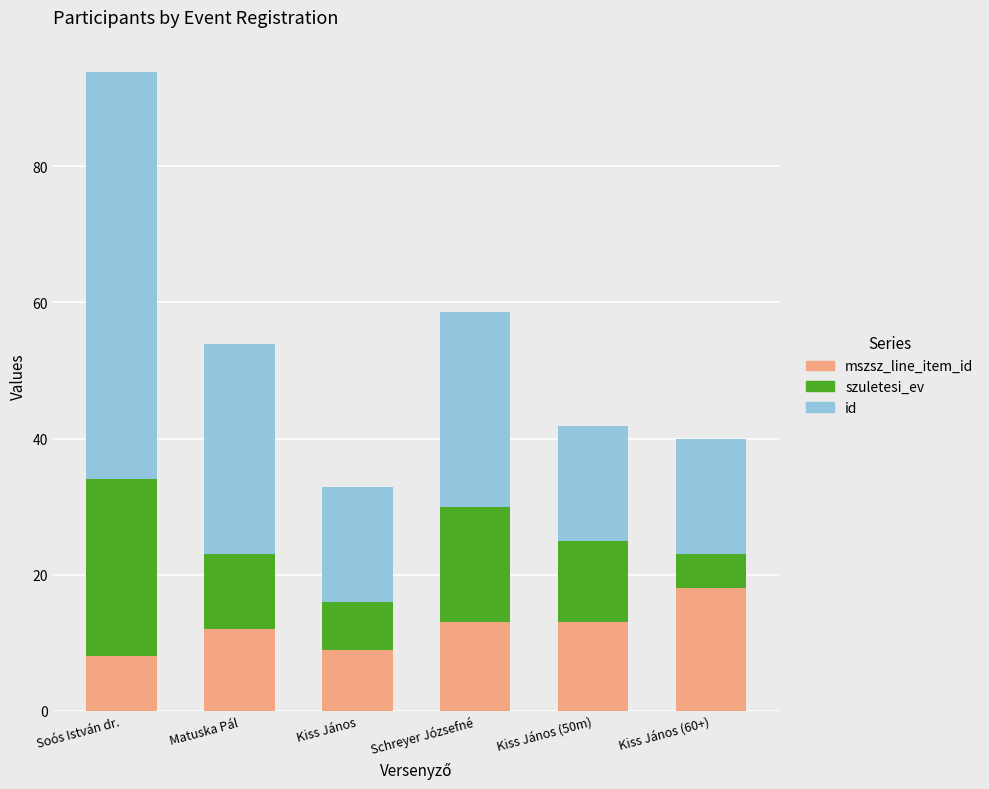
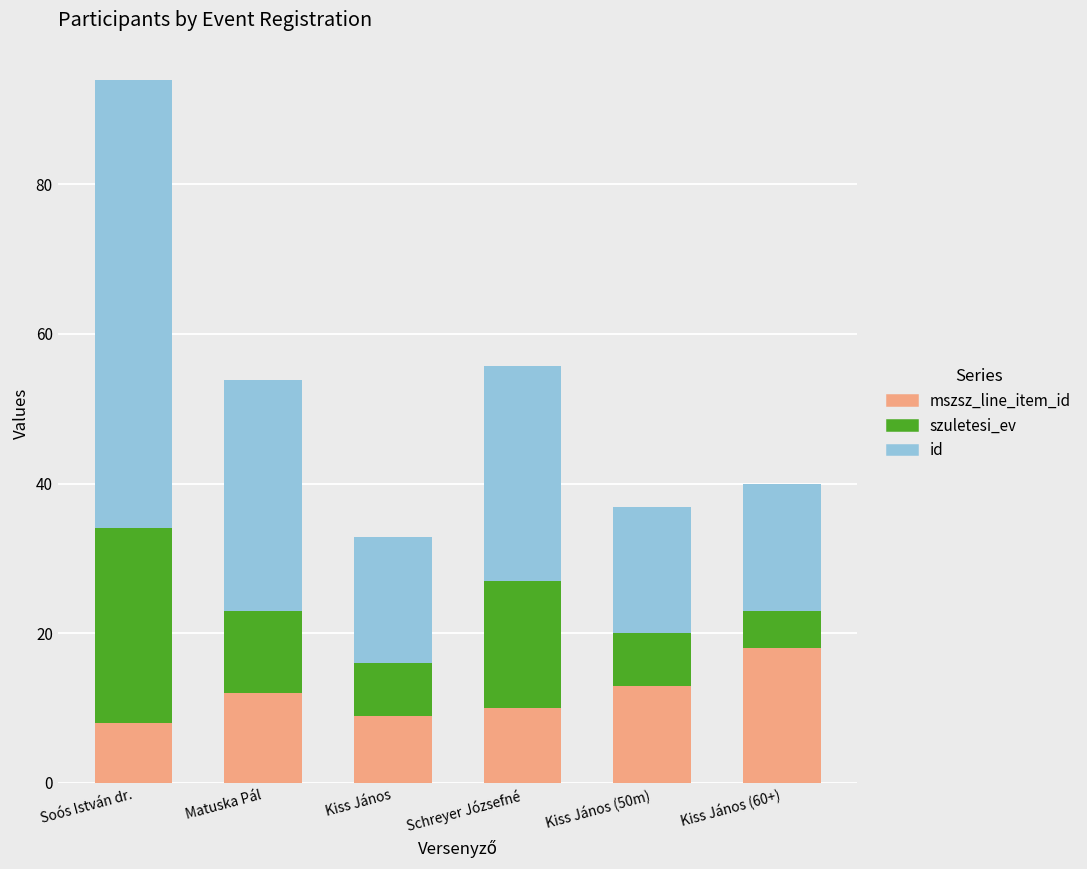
  {
    "mszsz_line_item_id": {
      "Soós István dr.": 8,
      "Matuska Pál": 12,
      "Kiss János": 9,
-     "Schreyer Józsefné": 13,
+     "Schreyer Józsefné": 10,
      "Kiss János (50m)": 13,
      "Kiss János (60+)": 18
    },
    "szuletesi_ev": {
      "Soós István dr.": 26,
      "Matuska Pál": 11,
      "Kiss János": 7,
      "Schreyer Józsefné": 17,
-     "Kiss János (50m)": 12,
+     "Kiss János (50m)": 7,
      "Kiss János (60+)": 5
    },
    "id": {
      "Soós István dr.": 60,
      "Matuska Pál": 31,
      "Kiss János": 17,
      "Schreyer Józsefné": 29,
      "Kiss János (50m)": 17,
      "Kiss János (60+)": 17
    }
  }
